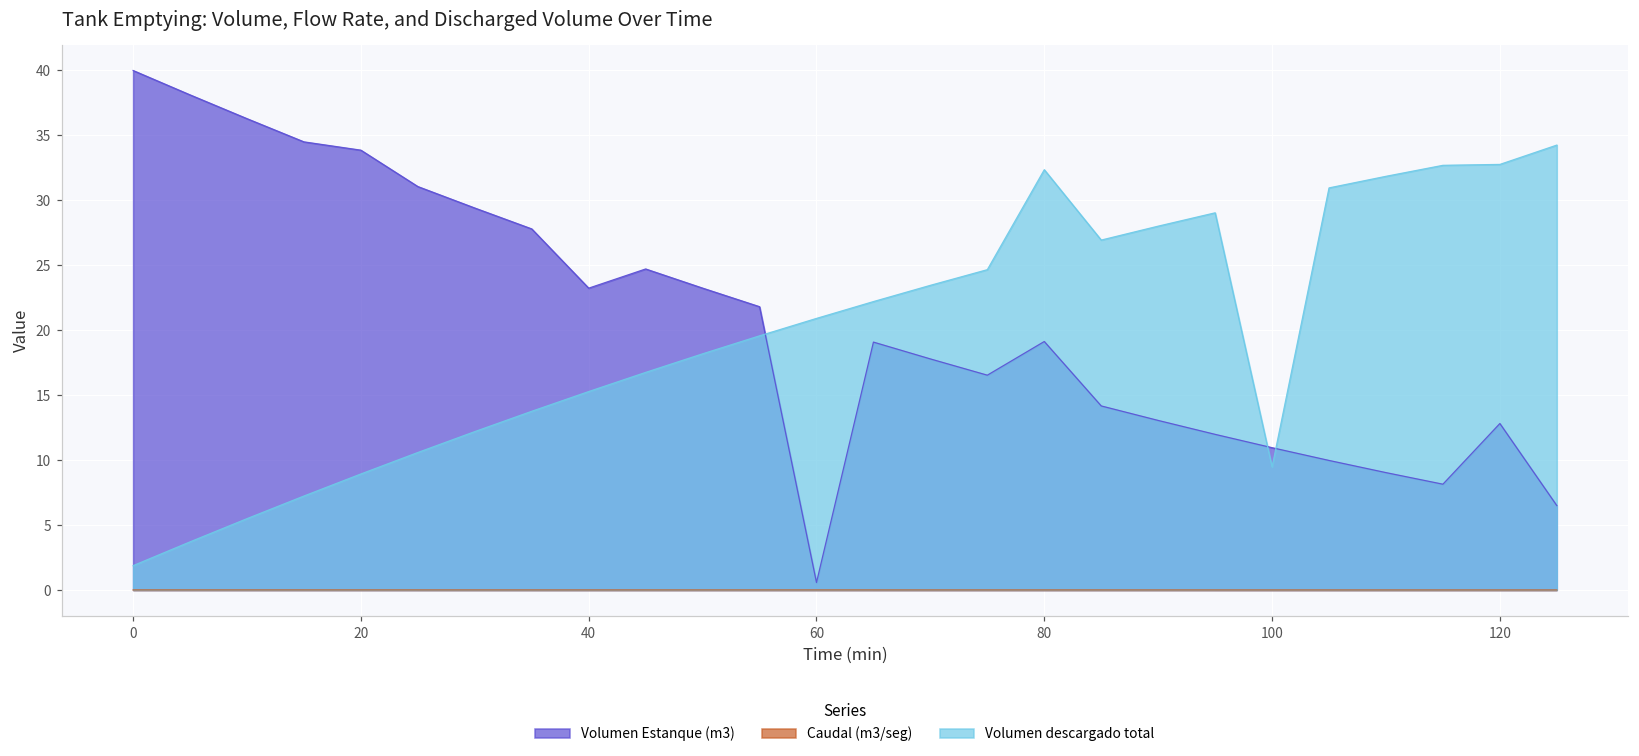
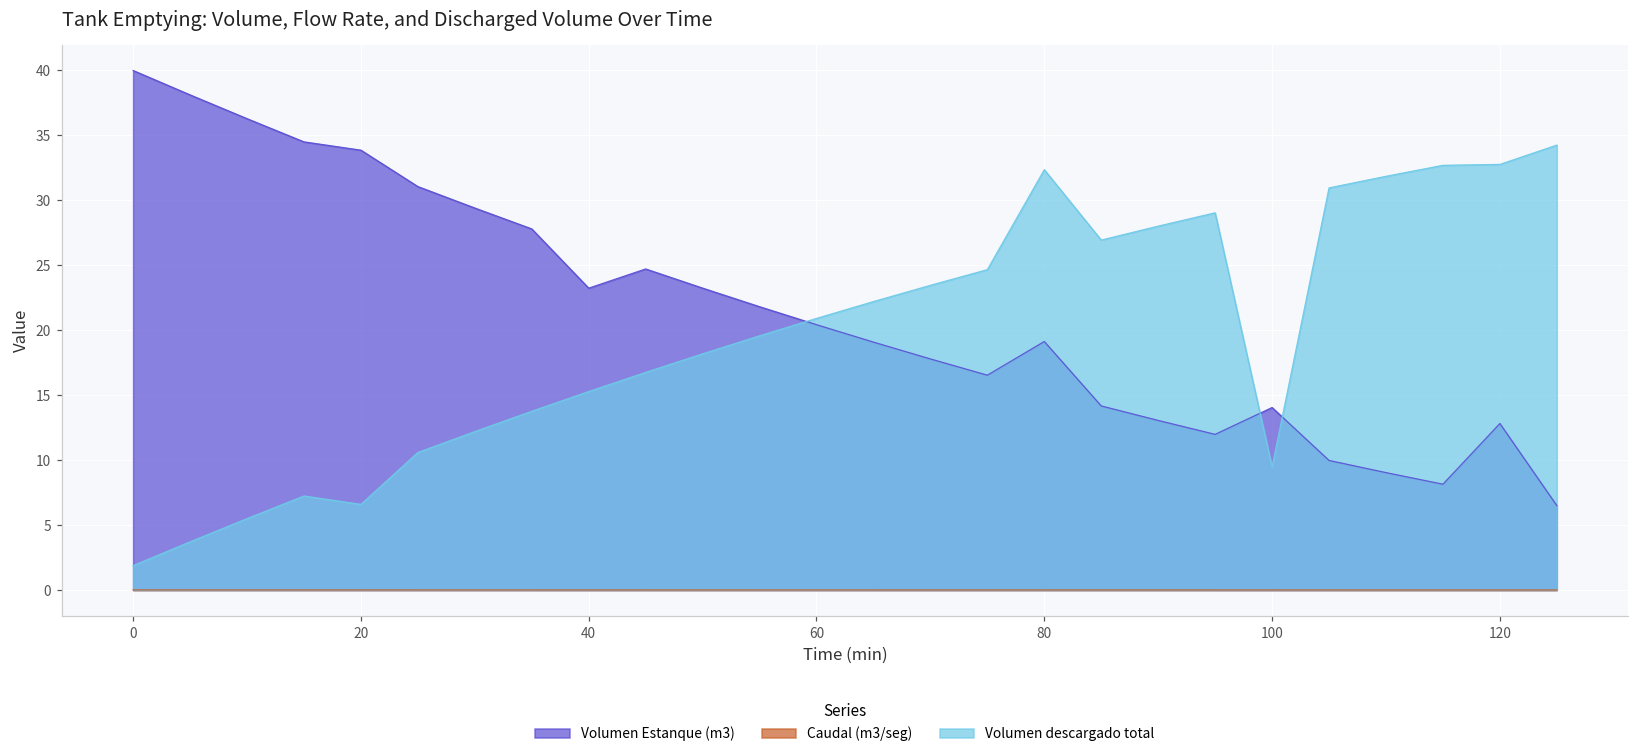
  {
    "Volumen Estanque (m3)": {
      "0": 40.0,
      "20": 33.9,
      "40": 23.2,
-     "60": 0.6,
+     "60": 20.4,
      "80": 19.1,
-     "100": 11.0,
+     "100": 14.1,
      "120": 12.8
    },
    "Caudal (m3/seg)": {
      "0": 0.0,
      "20": 0.0,
      "40": 0.0,
      "60": 0.0,
      "80": 0.0,
      "100": 0.0,
      "120": 0.0
    },
    "Volumen descargado total": {
      "0": 1.9,
-     "20": 8.9,
+     "20": 6.6,
      "40": 15.3,
      "60": 20.9,
      "80": 32.4,
      "100": 9.5,
      "120": 32.8
    }
  }
